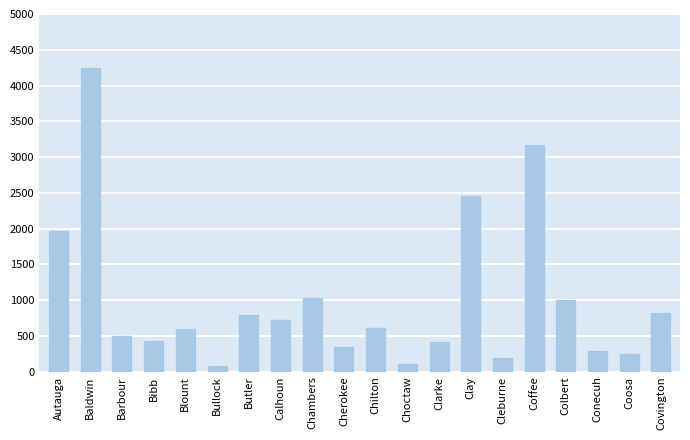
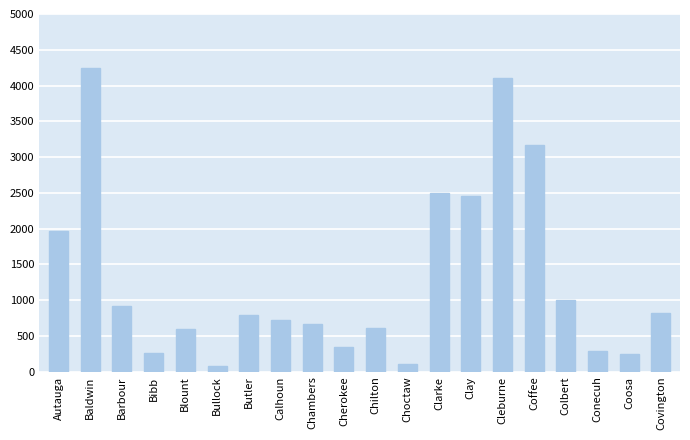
  {
    "Autauga": 2000,
    "Baldwin": 4200,
-   "Barbour": 500,
-   "Bibb": 400,
+   "Barbour": 900,
+   "Bibb": 300,
    "Blount": 600,
    "Bullock": 100,
    "Butler": 800,
    "Calhoun": 700,
-   "Chambers": 1000,
+   "Chambers": 700,
    "Cherokee": 300,
    "Chilton": 600,
    "Choctaw": 100,
-   "Clarke": 400,
+   "Clarke": 2500,
    "Clay": 2500,
-   "Cleburne": 200,
+   "Cleburne": 4100,
    "Coffee": 3200,
    "Colbert": 1000,
    "Conecuh": 300,
    "Coosa": 300,
    "Covington": 800
  }
